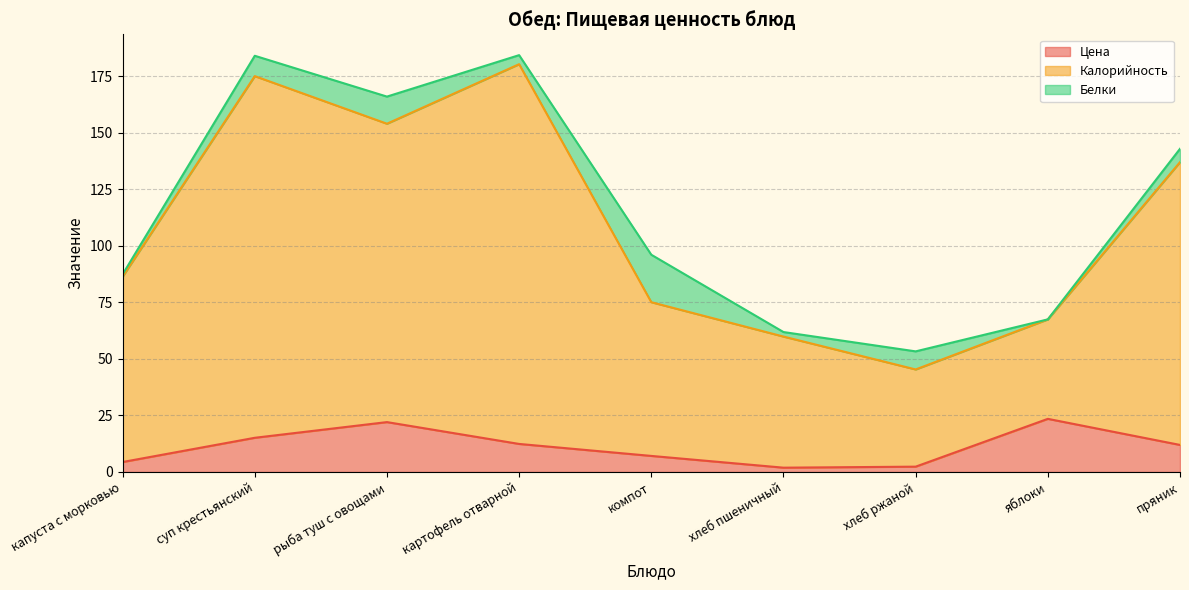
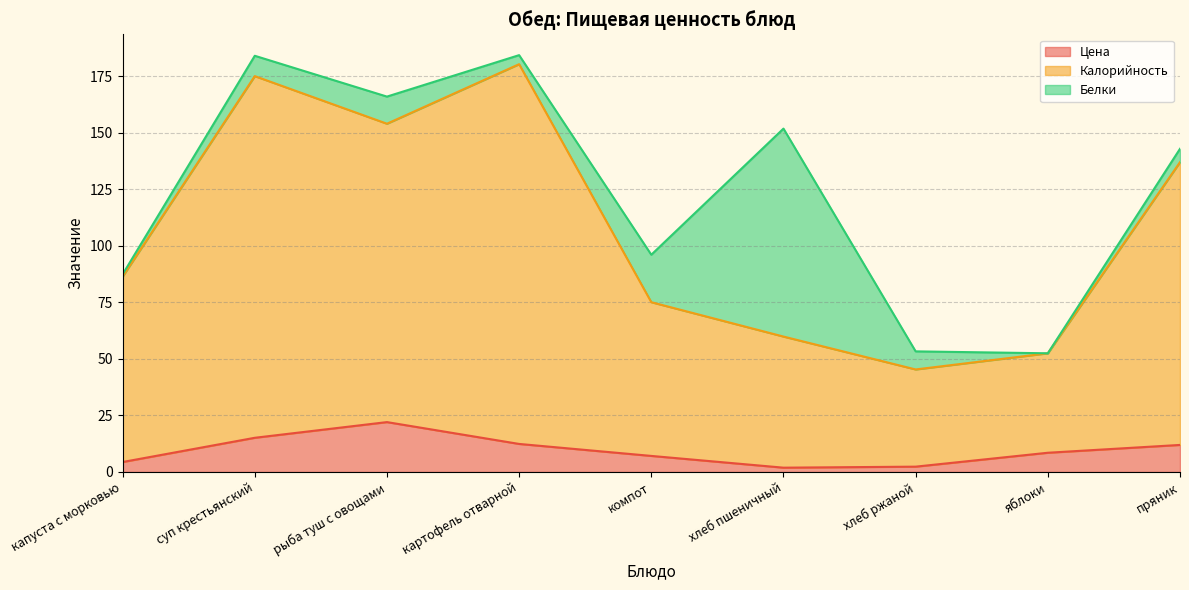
  {
    "Цена": {
      "капуста с морковью": 4,
      "суп крестьянский": 15,
      "рыба туш с овощами": 22,
      "картофель отварной": 12,
      "компот": 7,
      "хлеб пшеничный": 2,
      "хлеб ржаной": 2,
-     "яблоки": 24,
+     "яблоки": 9,
      "пряник": 12
    },
    "Калорийность": {
      "суп крестьянский": 160,
      "рыба туш с овощами": 132,
      "картофель отварной": 168,
      "компот": 68,
      "хлеб пшеничный": 58,
      "хлеб ржаной": 43,
      "пряник": 125
    },
    "Белки": {
      "суп крестьянский": 9,
      "рыба туш с овощами": 12,
      "картофель отварной": 4,
      "компот": 21,
-     "хлеб пшеничный": 2,
+     "хлеб пшеничный": 92,
      "хлеб ржаной": 8,
      "пряник": 6
    }
  }
